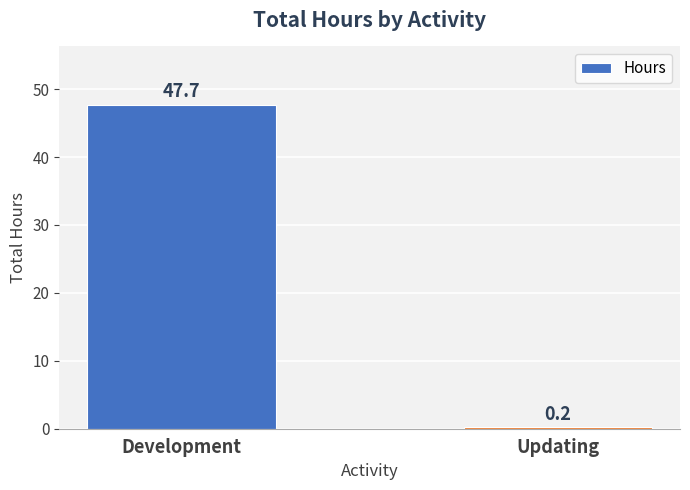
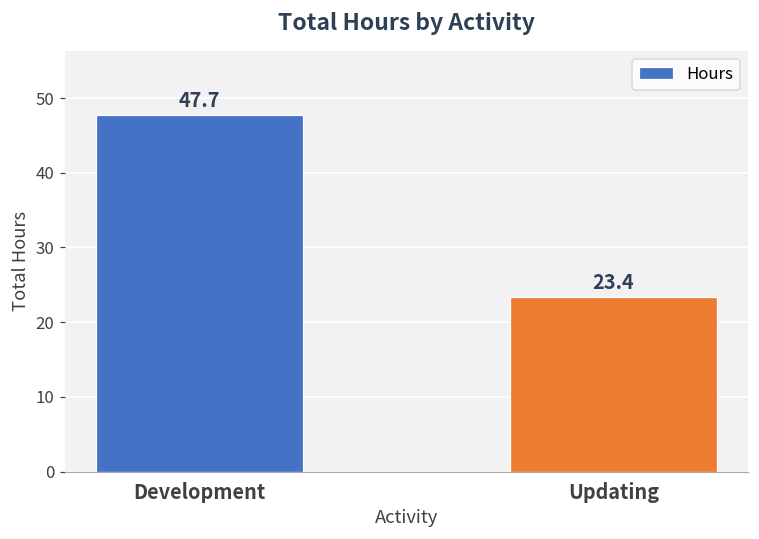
  {
    "Development": 47.7,
-   "Updating": 0.2
+   "Updating": 23.4
  }
